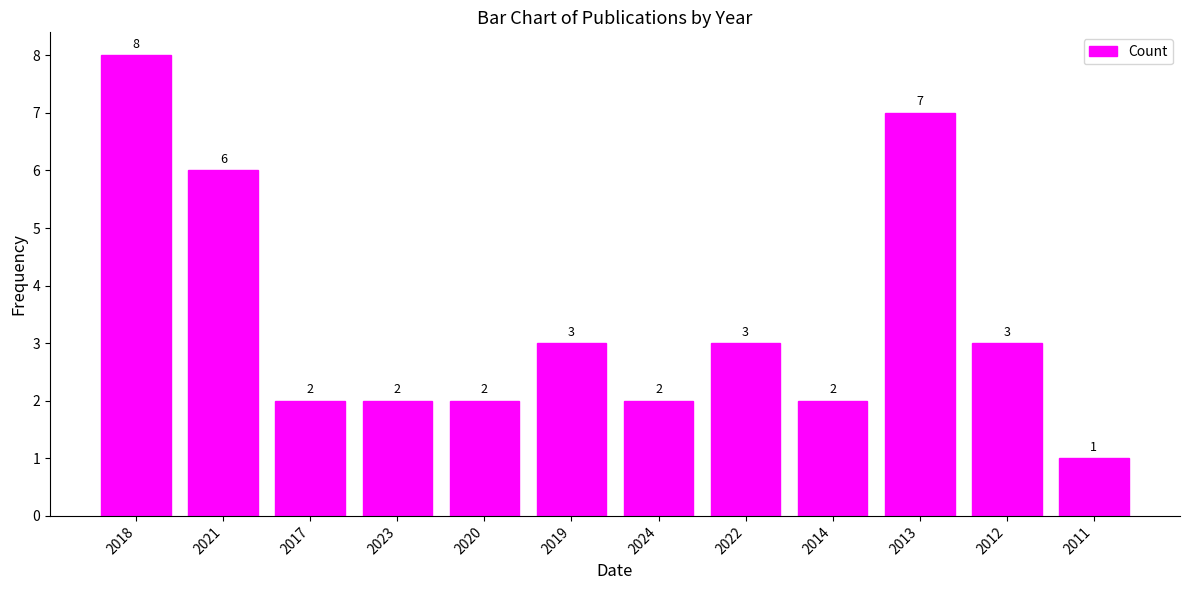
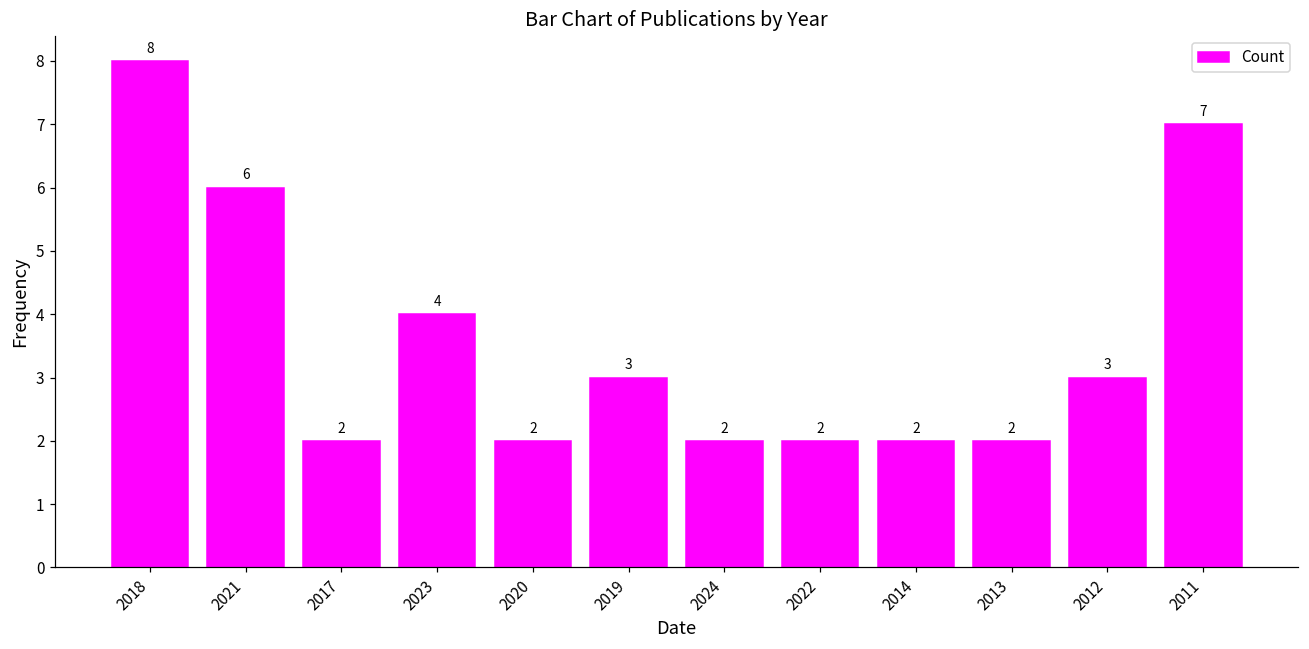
  {
    "2018": 8,
    "2021": 6,
    "2017": 2,
-   "2023": 2,
+   "2023": 4,
    "2020": 2,
    "2019": 3,
    "2024": 2,
-   "2022": 3,
+   "2022": 2,
    "2014": 2,
-   "2013": 7,
+   "2013": 2,
    "2012": 3,
-   "2011": 1
+   "2011": 7
  }
